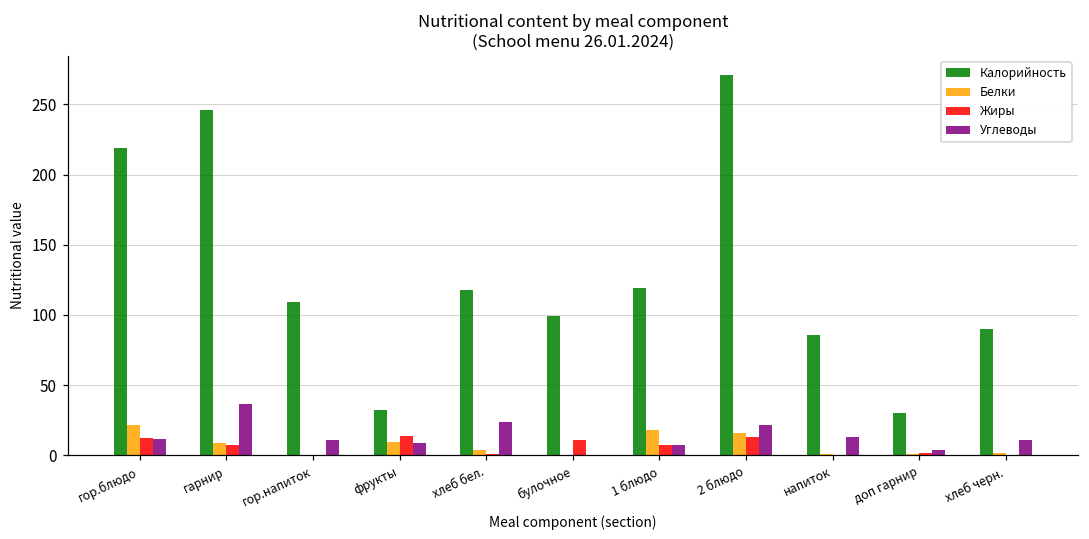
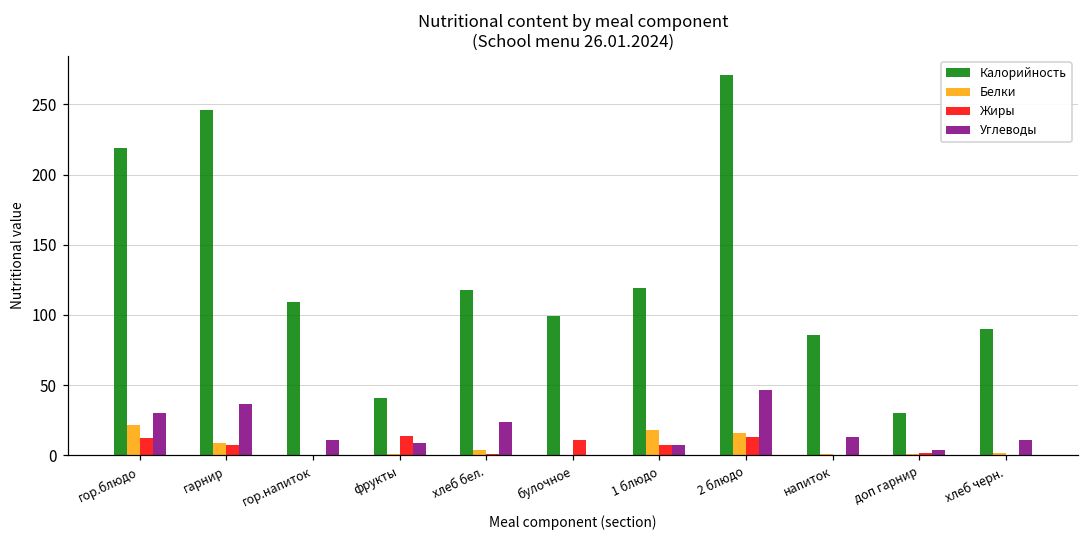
  {
    "Калорийность": {
      "гор.блюдо": 219,
      "гарнир": 246,
      "гор.напиток": 109,
-     "фрукты": 32,
+     "фрукты": 41,
      "хлеб бел.": 118,
      "булочное": 99,
      "1 блюдо": 119,
      "2 блюдо": 271,
      "напиток": 86,
      "доп гарнир": 30,
      "хлеб черн.": 90
    },
    "Белки": {
      "гор.блюдо": 21,
      "гарнир": 9,
-     "фрукты": 9,
+     "фрукты": 1,
      "хлеб бел.": 3,
      "1 блюдо": 18,
      "2 блюдо": 16
    },
    "Жиры": {
      "гор.блюдо": 12,
      "гарнир": 7,
      "фрукты": 13,
      "булочное": 11,
      "1 блюдо": 7,
      "2 блюдо": 13,
      "напиток": 0
    },
    "Углеводы": {
-     "гор.блюдо": 12,
+     "гор.блюдо": 30,
      "гарнир": 37,
      "гор.напиток": 11,
      "фрукты": 9,
      "хлеб бел.": 24,
      "1 блюдо": 7,
-     "2 блюдо": 22,
+     "2 блюдо": 47,
      "напиток": 13,
      "доп гарнир": 4,
      "хлеб черн.": 11
    }
  }
